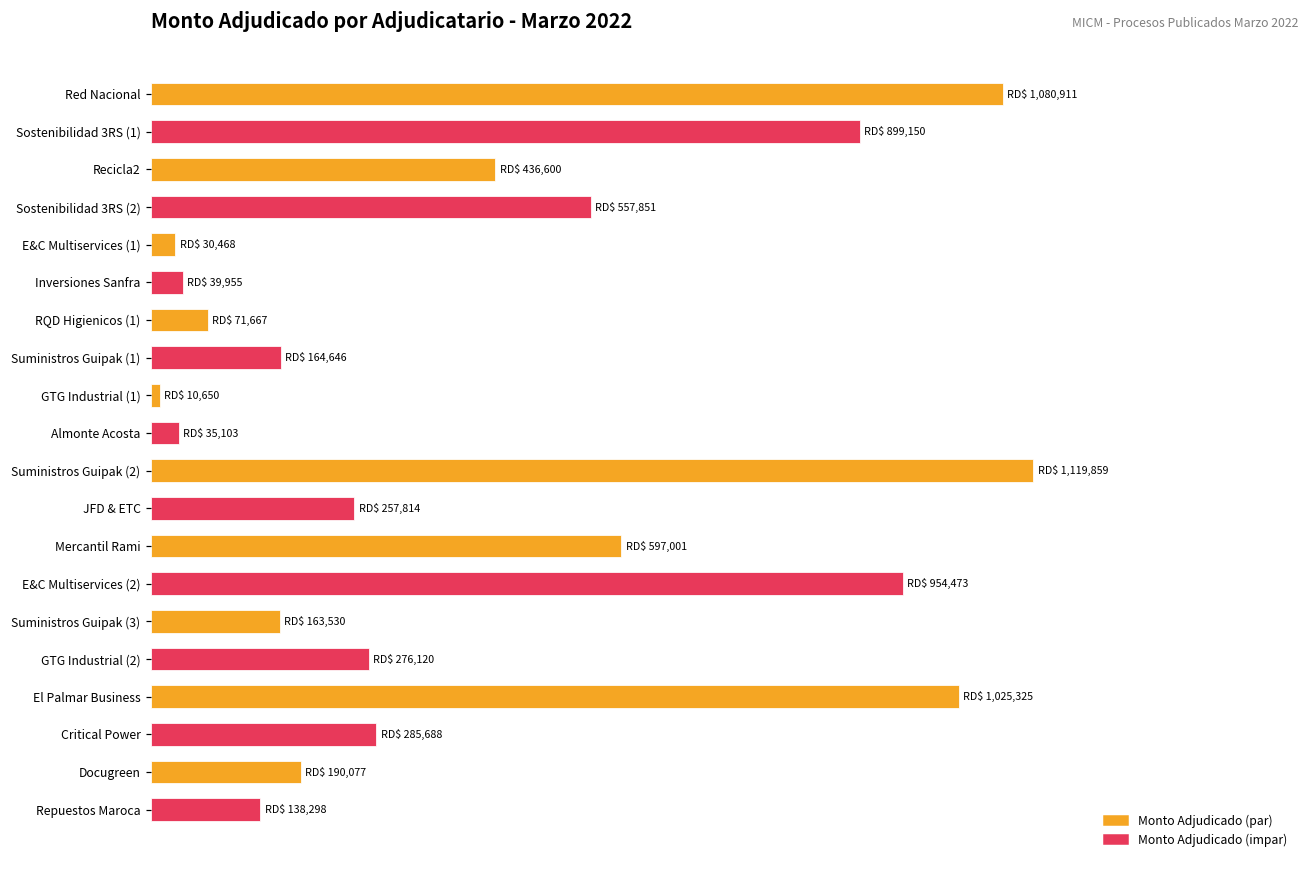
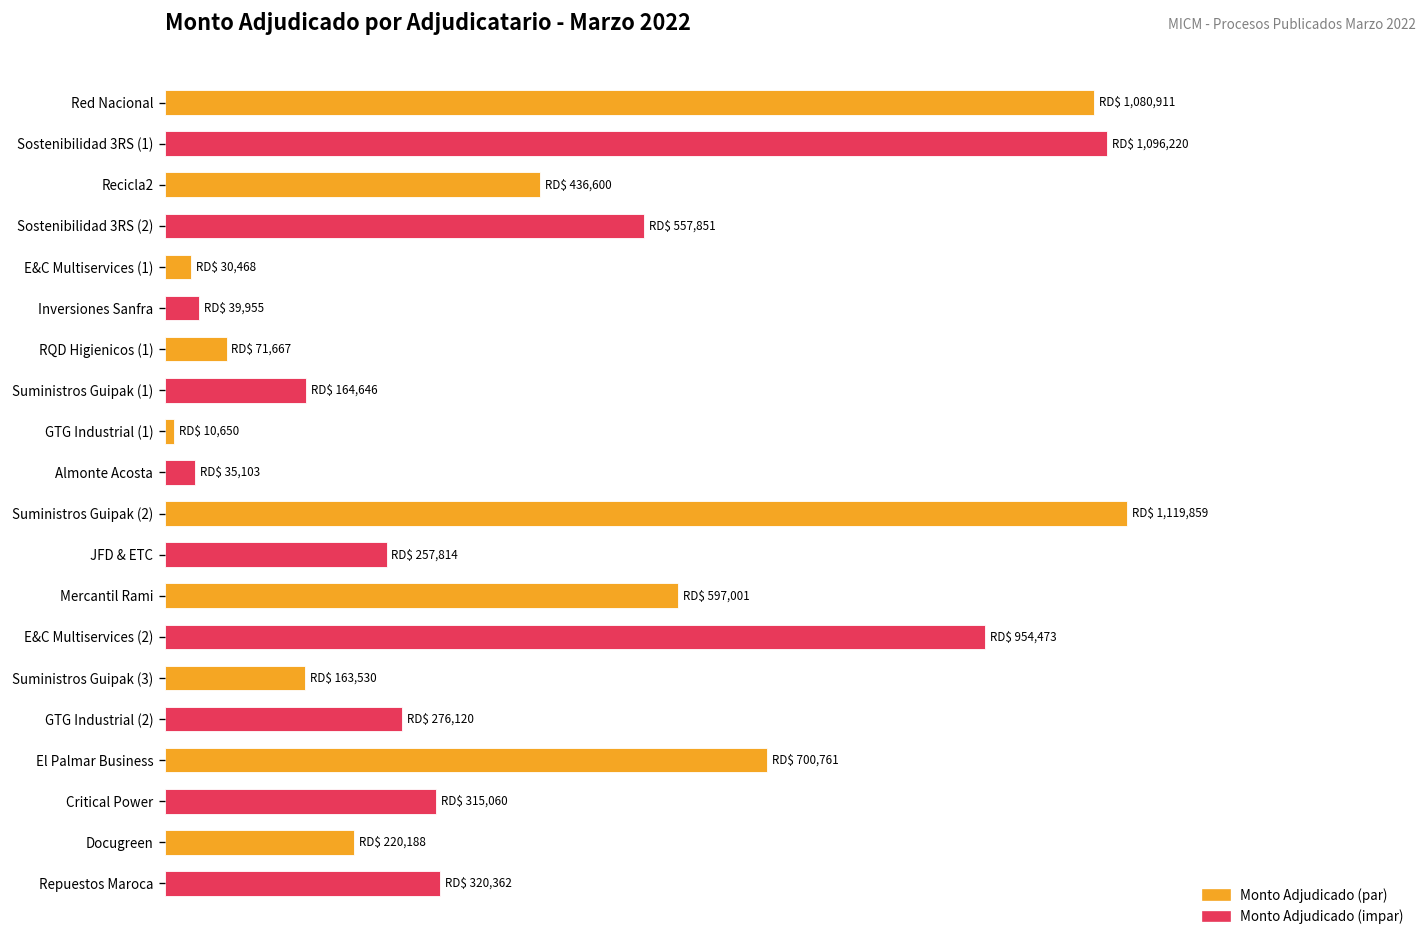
  {
-   "Sostenibilidad 3RS (1)": "899,150",
-   "El Palmar Business": "1,025,325",
-   "Critical Power": "285,688",
-   "Docugreen": "190,077",
-   "Repuestos Maroca": "138,298"
+   "Sostenibilidad 3RS (1)": "1,096,220",
+   "El Palmar Business": "700,761",
+   "Critical Power": "315,060",
+   "Docugreen": "220,188",
+   "Repuestos Maroca": "320,362"
  }
